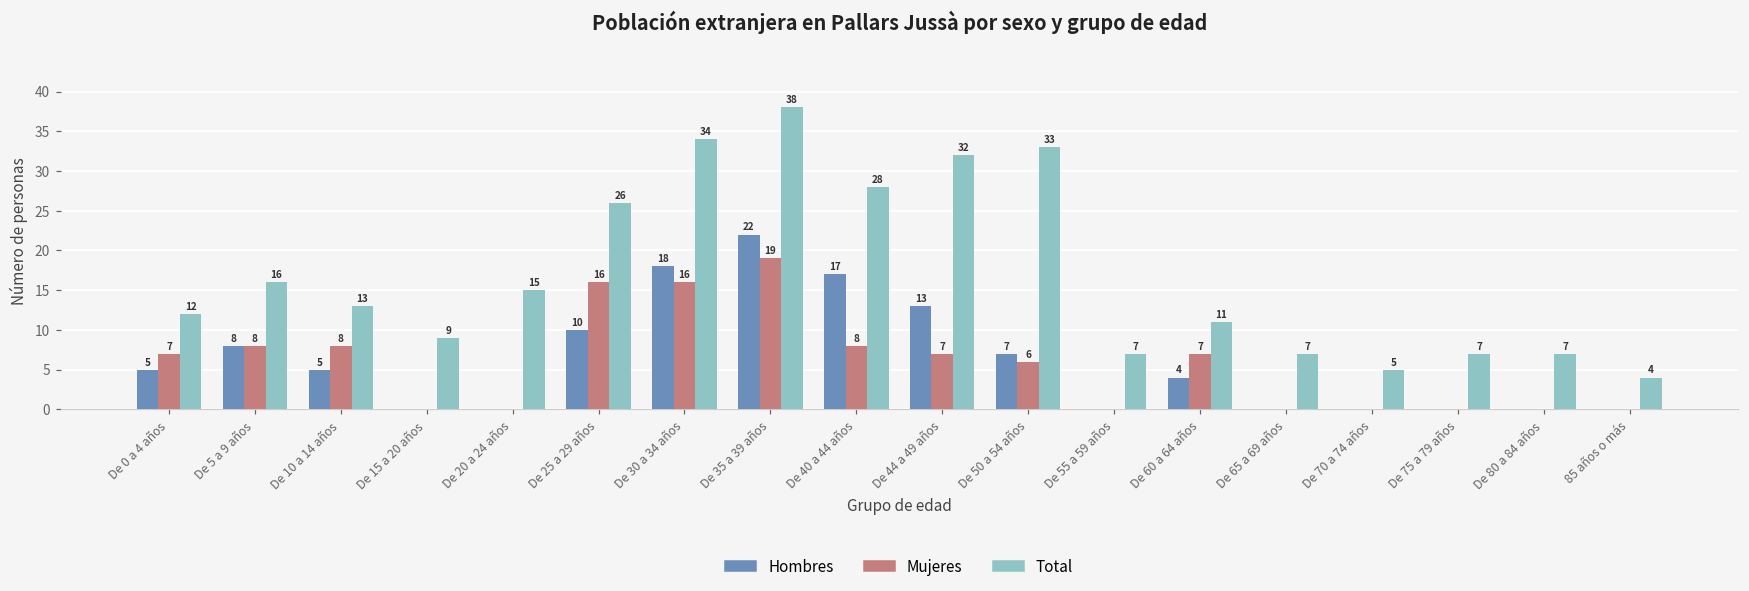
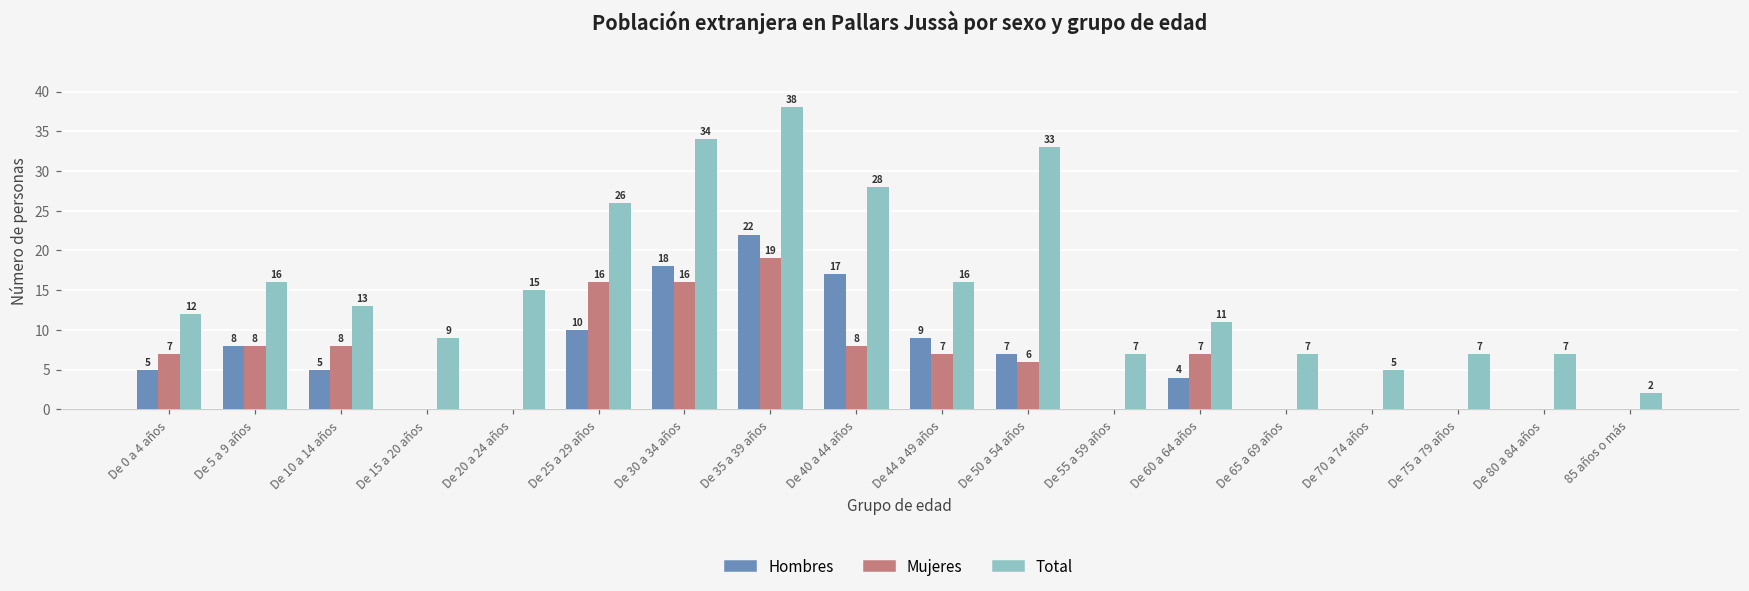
  {
    "Hombres": {
      "De 0 a 4 años": 5,
      "De 5 a 9 años": 8,
      "De 10 a 14 años": 5,
      "De 25 a 29 años": 10,
      "De 30 a 34 años": 18,
      "De 35 a 39 años": 22,
      "De 40 a 44 años": 17,
-     "De 44 a 49 años": 13,
+     "De 44 a 49 años": 9,
      "De 50 a 54 años": 7,
      "De 60 a 64 años": 4
    },
    "Mujeres": {
      "De 0 a 4 años": 7,
      "De 5 a 9 años": 8,
      "De 10 a 14 años": 8,
      "De 25 a 29 años": 16,
      "De 30 a 34 años": 16,
      "De 35 a 39 años": 19,
      "De 40 a 44 años": 8,
      "De 44 a 49 años": 7,
      "De 50 a 54 años": 6,
      "De 60 a 64 años": 7
    },
    "Total": {
      "De 0 a 4 años": 12,
      "De 5 a 9 años": 16,
      "De 10 a 14 años": 13,
      "De 15 a 20 años": 9,
      "De 20 a 24 años": 15,
      "De 25 a 29 años": 26,
      "De 30 a 34 años": 34,
      "De 35 a 39 años": 38,
      "De 40 a 44 años": 28,
-     "De 44 a 49 años": 32,
+     "De 44 a 49 años": 16,
      "De 50 a 54 años": 33,
      "De 55 a 59 años": 7,
      "De 60 a 64 años": 11,
      "De 65 a 69 años": 7,
      "De 70 a 74 años": 5,
      "De 75 a 79 años": 7,
      "De 80 a 84 años": 7,
-     "85 años o más": 4
+     "85 años o más": 2
    }
  }
